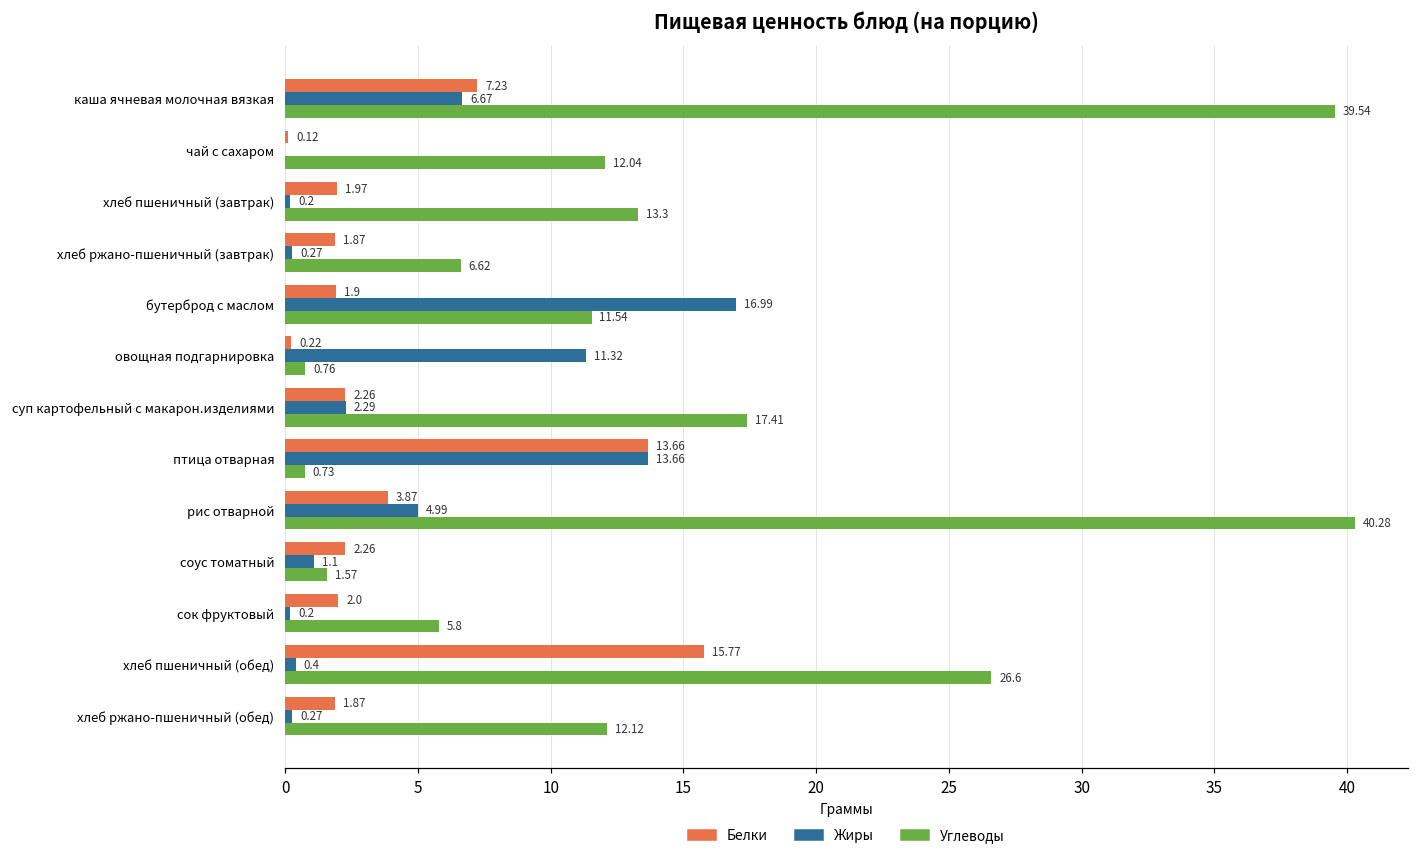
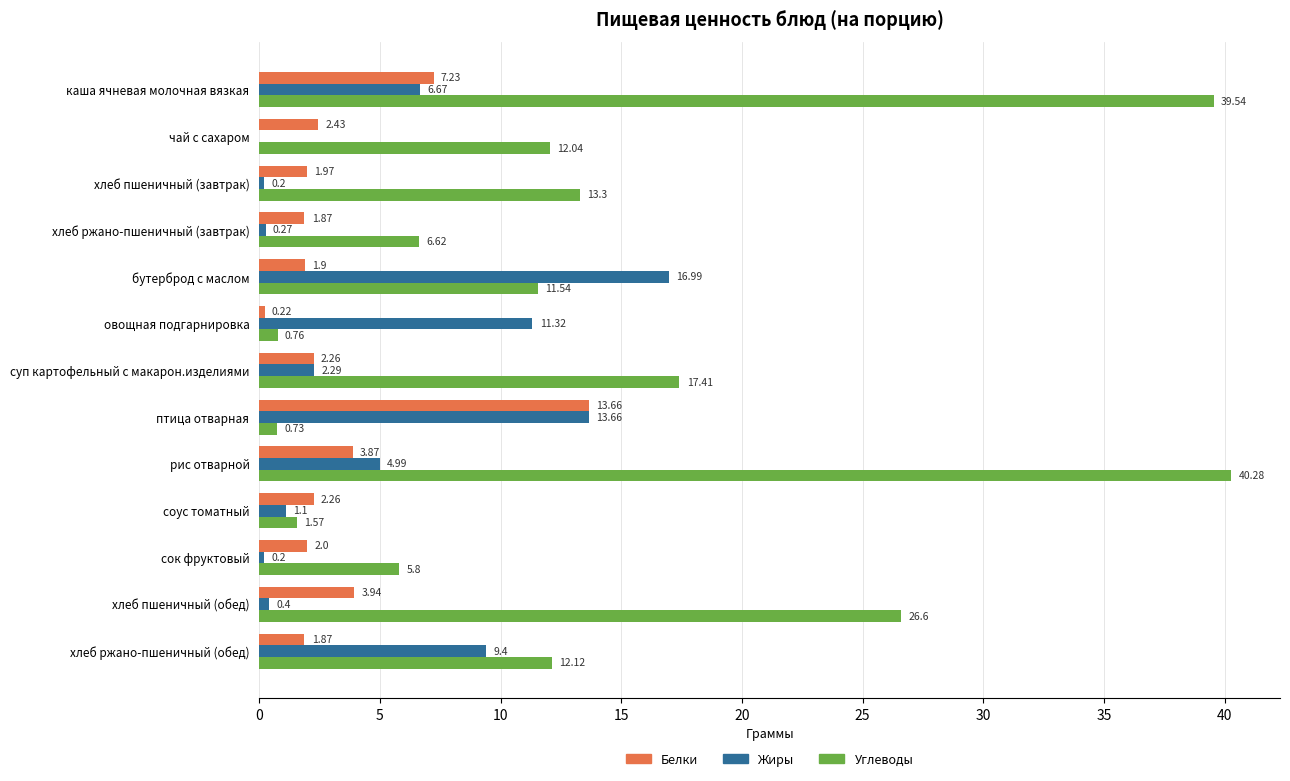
  {
    "Белки": {
      "каша ячневая молочная вязкая": 7.23,
-     "чай с сахаром": 0.12,
+     "чай с сахаром": 2.43,
      "хлеб пшеничный (завтрак)": 1.97,
      "хлеб ржано-пшеничный (завтрак)": 1.87,
      "бутерброд с маслом": 1.9,
      "овощная подгарнировка": 0.22,
      "суп картофельный с макарон.изделиями": 2.26,
      "птица отварная": 13.66,
      "рис отварной": 3.87,
      "соус томатный": 2.26,
      "сок фруктовый": 2.0,
-     "хлеб пшеничный (обед)": 15.77,
+     "хлеб пшеничный (обед)": 3.94,
      "хлеб ржано-пшеничный (обед)": 1.87
    },
    "Жиры": {
      "каша ячневая молочная вязкая": 6.67,
      "хлеб пшеничный (завтрак)": 0.2,
      "хлеб ржано-пшеничный (завтрак)": 0.27,
      "бутерброд с маслом": 16.99,
      "овощная подгарнировка": 11.32,
      "суп картофельный с макарон.изделиями": 2.29,
      "птица отварная": 13.66,
      "рис отварной": 4.99,
      "соус томатный": 1.1,
      "сок фруктовый": 0.2,
      "хлеб пшеничный (обед)": 0.4,
-     "хлеб ржано-пшеничный (обед)": 0.27
+     "хлеб ржано-пшеничный (обед)": 9.4
    },
    "Углеводы": {
      "каша ячневая молочная вязкая": 39.54,
      "чай с сахаром": 12.04,
      "хлеб пшеничный (завтрак)": 13.3,
      "хлеб ржано-пшеничный (завтрак)": 6.62,
      "бутерброд с маслом": 11.54,
      "овощная подгарнировка": 0.76,
      "суп картофельный с макарон.изделиями": 17.41,
      "птица отварная": 0.73,
      "рис отварной": 40.28,
      "соус томатный": 1.57,
      "сок фруктовый": 5.8,
      "хлеб пшеничный (обед)": 26.6,
      "хлеб ржано-пшеничный (обед)": 12.12
    }
  }
